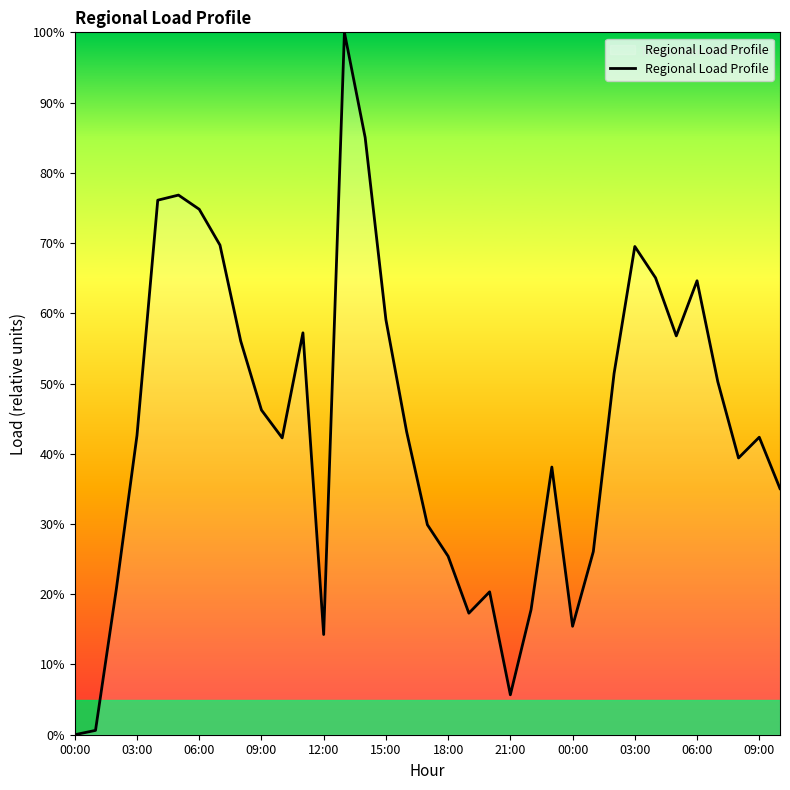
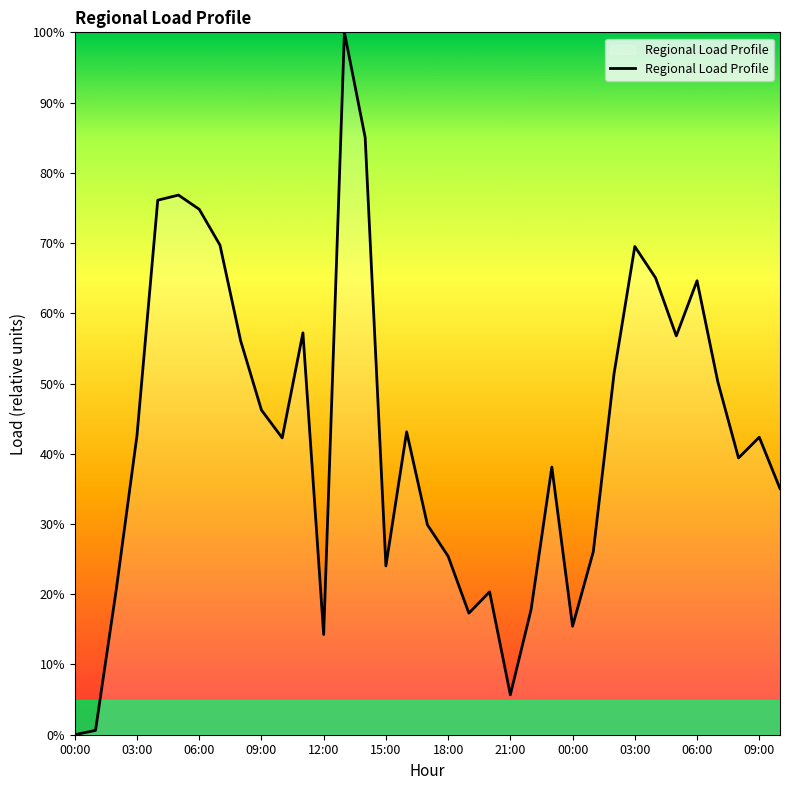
  {
    "12:00": "14%",
-   "15:00": "59%",
+   "15:00": "24%",
    "18:00": "25%",
    "21:00": "6%"
  }
